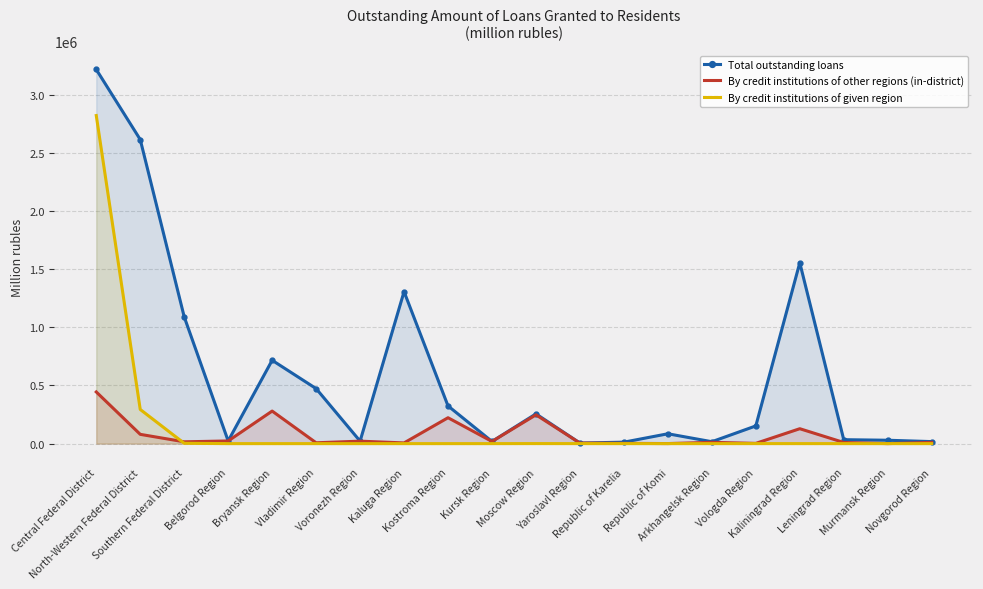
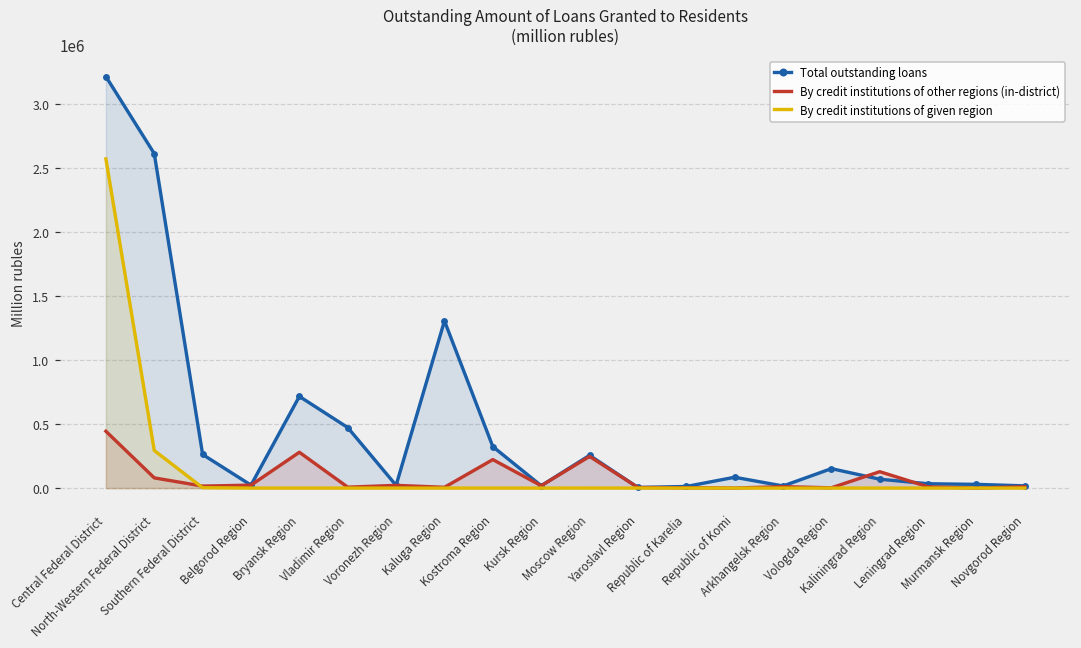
  {
    "Total outstanding loans": {
      "Central Federal District": 3220000,
      "North-Western Federal District": 2620000,
-     "Southern Federal District": 1090000,
+     "Southern Federal District": 260000,
      "Bryansk Region": 720000,
      "Vladimir Region": 470000,
      "Kaluga Region": 1310000,
      "Kostroma Region": 320000,
      "Republic of Komi": 80000,
      "Vologda Region": 150000,
-     "Kaliningrad Region": 1560000,
+     "Kaliningrad Region": 70000,
      "Leningrad Region": 30000,
      "Murmansk Region": 30000
    },
    "By credit institutions of other regions (in-district)": {
      "Central Federal District": 440000,
      "North-Western Federal District": 80000,
      "Bryansk Region": 280000,
      "Kostroma Region": 220000,
      "Kaliningrad Region": 130000
    },
    "By credit institutions of given region": {
-     "Central Federal District": 2820000,
+     "Central Federal District": 2570000,
      "North-Western Federal District": 290000,
      "Belgorod Region": 0,
      "Bryansk Region": 0,
      "Kostroma Region": 0,
      "Moscow Region": 0,
      "Kaliningrad Region": 0
    }
  }
